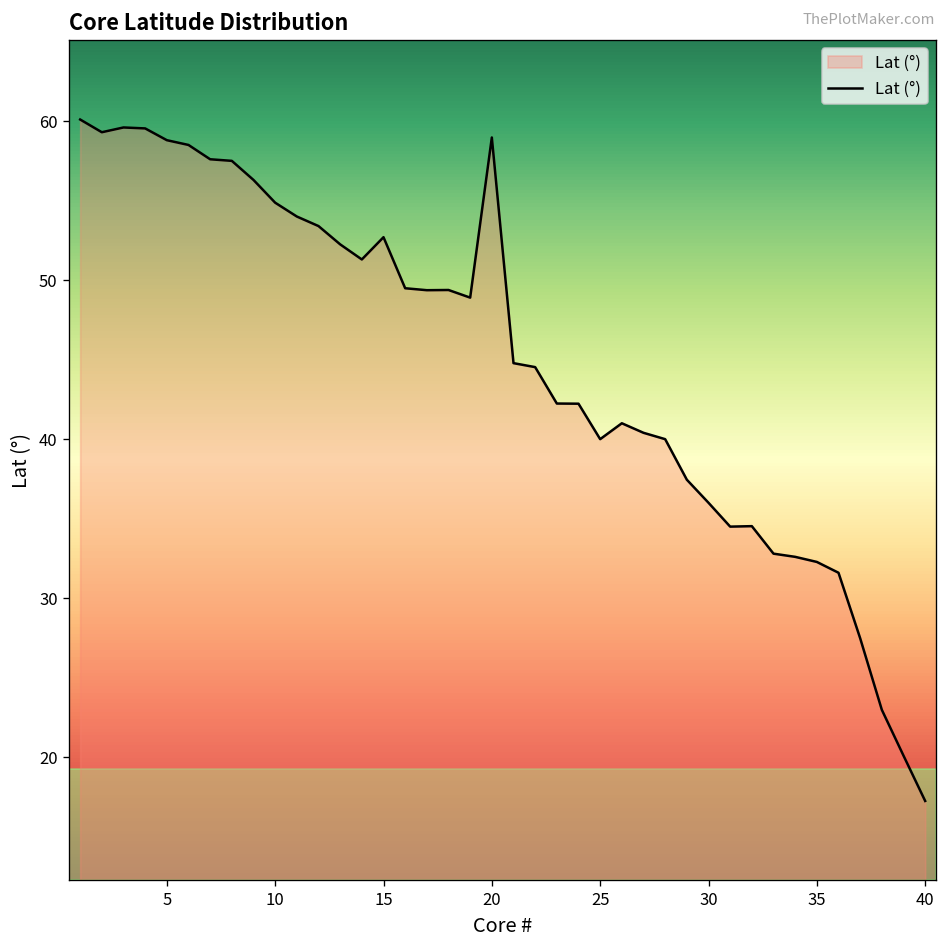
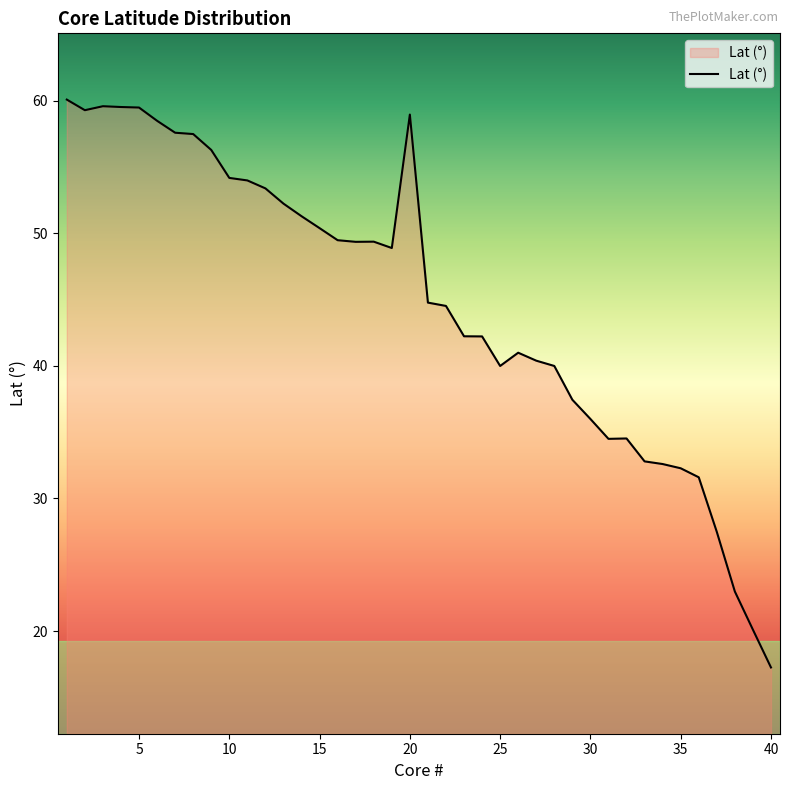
  {
-   "5": 58.8,
-   "10": 54.9,
-   "15": 52.7,
+   "5": 59.5,
+   "10": 54.2,
+   "15": 50.4,
    "20": 59.0,
    "25": 40.0,
    "30": 36.0,
    "35": 32.3
  }
